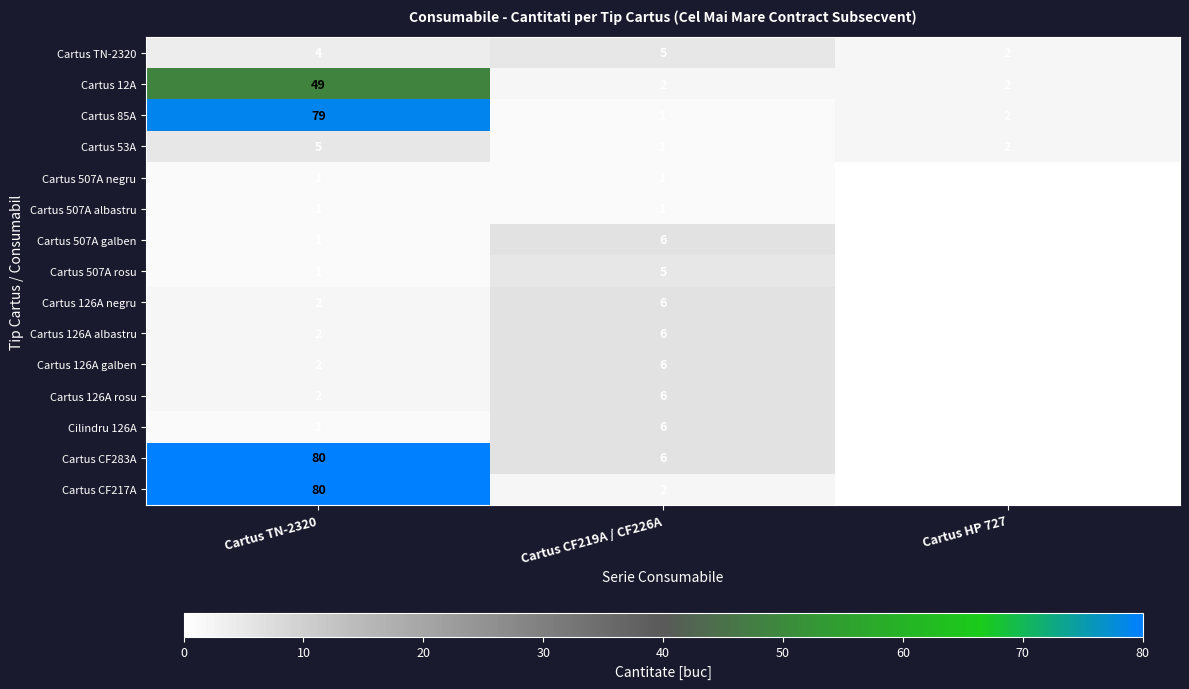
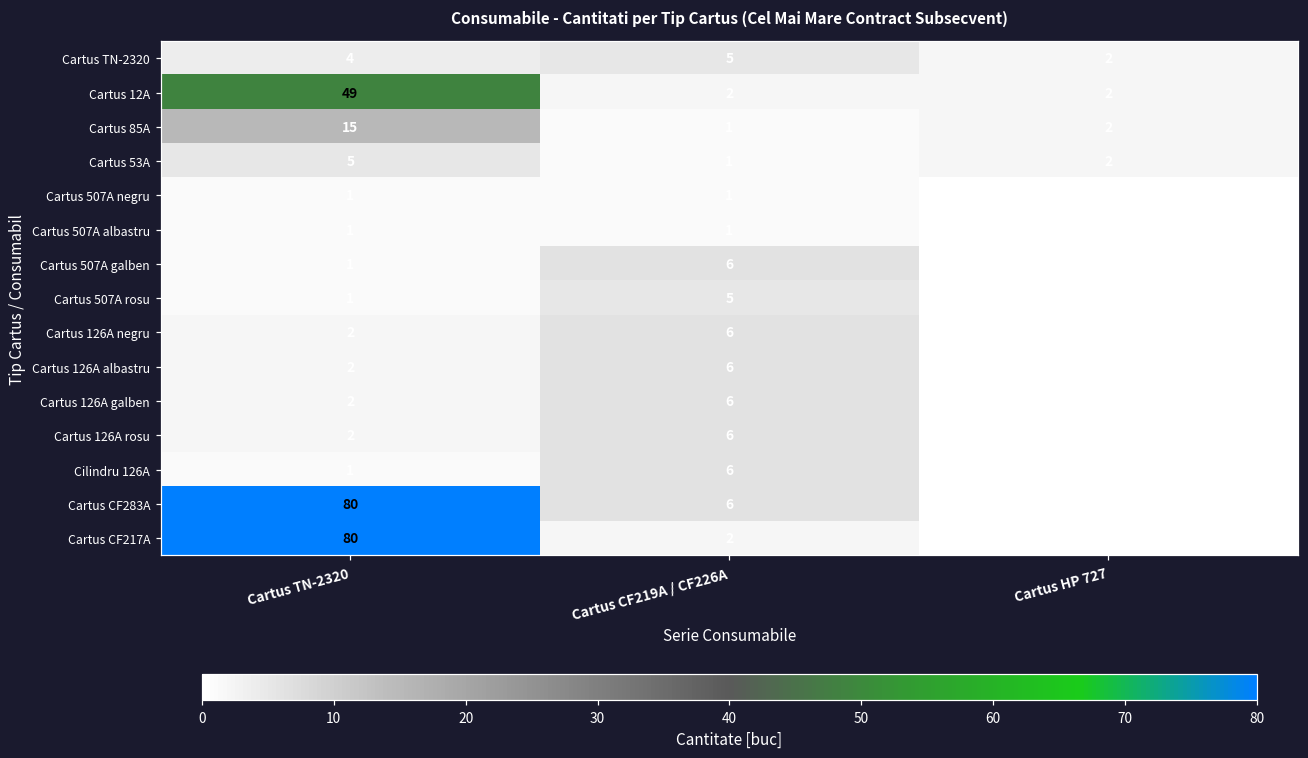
  {
    "Cartus 12A": {
      "Cartus TN-2320": 49
    },
    "Cartus 85A": {
-     "Cartus TN-2320": 79
+     "Cartus TN-2320": 15
    },
    "Cartus CF283A": {
      "Cartus TN-2320": 80
    },
    "Cartus CF217A": {
      "Cartus TN-2320": 80
    }
  }
